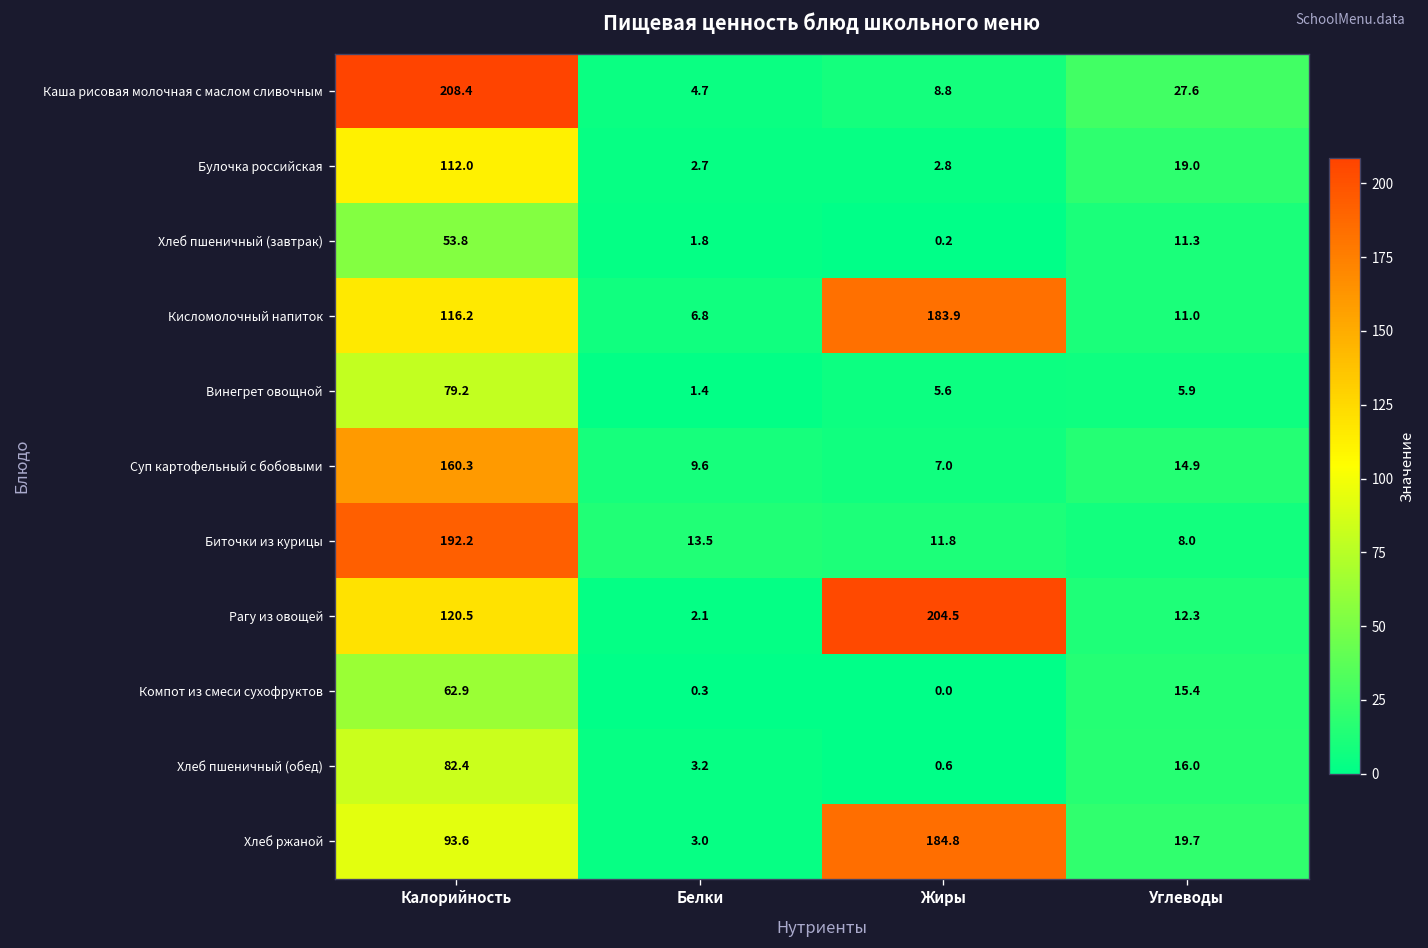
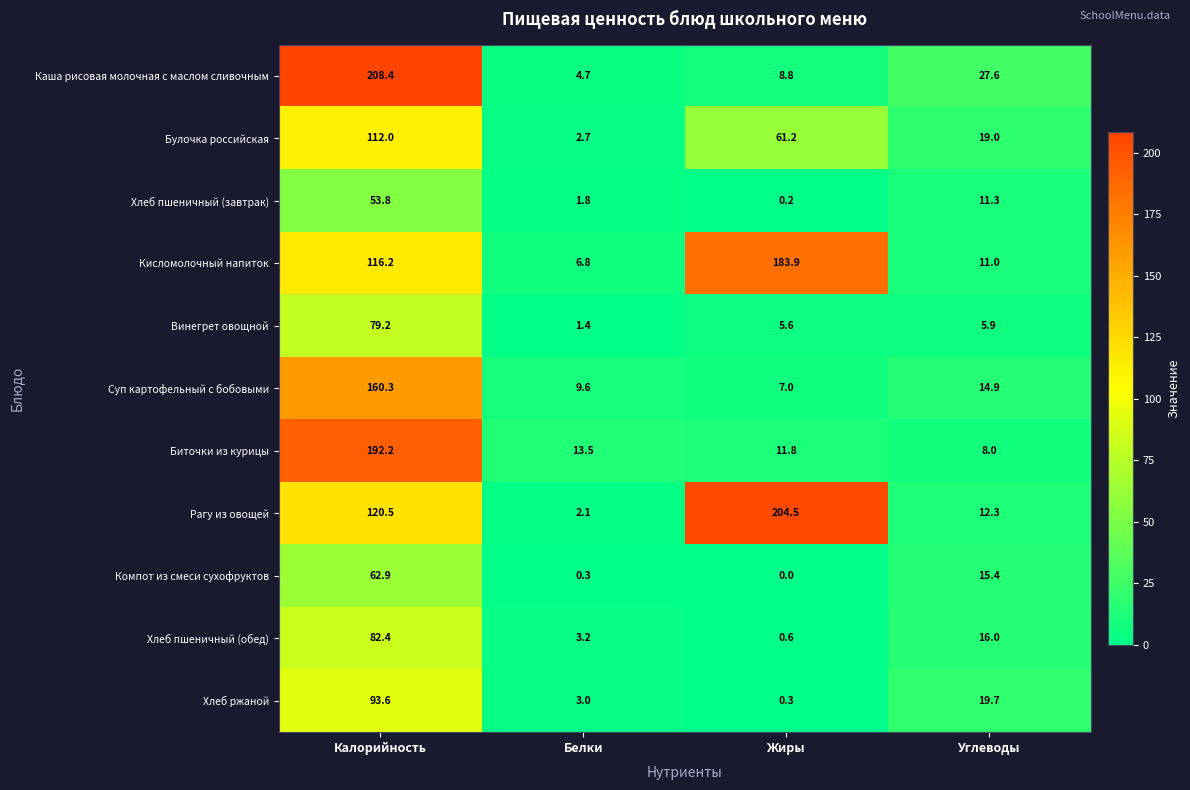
  {
    "Каша рисовая молочная с маслом сливочным": {
      "Калорийность": 208.4,
      "Белки": 4.7,
      "Жиры": 8.8,
      "Углеводы": 27.6
    },
    "Булочка российская": {
      "Калорийность": 112.0,
      "Белки": 2.7,
-     "Жиры": 2.8,
+     "Жиры": 61.2,
      "Углеводы": 19.0
    },
    "Хлеб пшеничный (завтрак)": {
      "Калорийность": 53.8,
      "Белки": 1.8,
      "Жиры": 0.2,
      "Углеводы": 11.3
    },
    "Кисломолочный напиток": {
      "Калорийность": 116.2,
      "Белки": 6.8,
      "Жиры": 183.9,
      "Углеводы": 11.0
    },
    "Винегрет овощной": {
      "Калорийность": 79.2,
      "Белки": 1.4,
      "Жиры": 5.6,
      "Углеводы": 5.9
    },
    "Суп картофельный с бобовыми": {
      "Калорийность": 160.3,
      "Белки": 9.6,
      "Жиры": 7.0,
      "Углеводы": 14.9
    },
    "Биточки из курицы": {
      "Калорийность": 192.2,
      "Белки": 13.5,
      "Жиры": 11.8,
      "Углеводы": 8.0
    },
    "Рагу из овощей": {
      "Калорийность": 120.5,
      "Белки": 2.1,
      "Жиры": 204.5,
      "Углеводы": 12.3
    },
    "Компот из смеси сухофруктов": {
      "Калорийность": 62.9,
      "Белки": 0.3,
      "Жиры": 0.0,
      "Углеводы": 15.4
    },
    "Хлеб пшеничный (обед)": {
      "Калорийность": 82.4,
      "Белки": 3.2,
      "Жиры": 0.6,
      "Углеводы": 16.0
    },
    "Хлеб ржаной": {
      "Калорийность": 93.6,
      "Белки": 3.0,
-     "Жиры": 184.8,
+     "Жиры": 0.3,
      "Углеводы": 19.7
    }
  }
